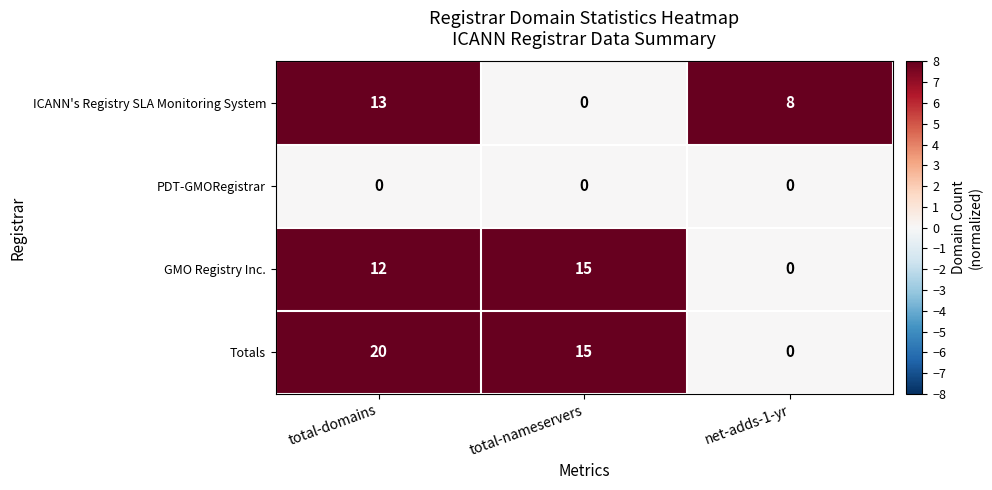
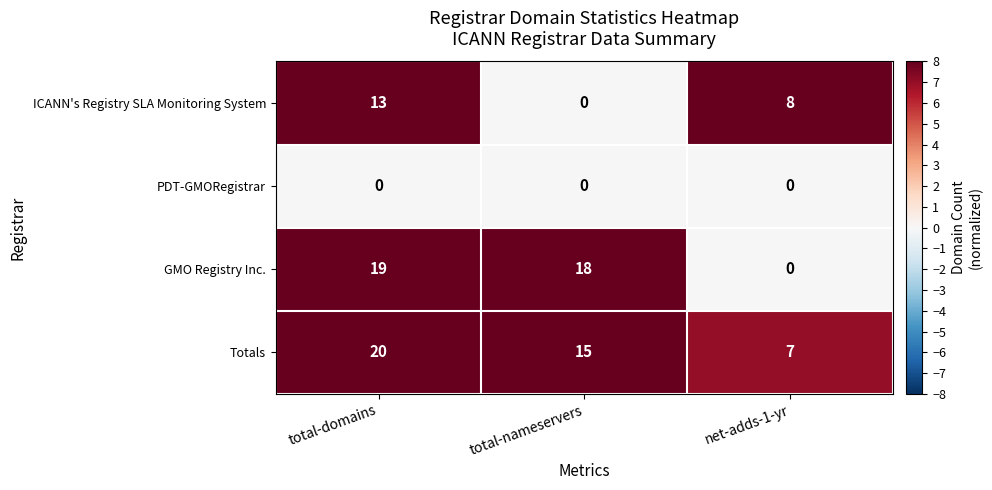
  {
    "ICANN's Registry SLA Monitoring System": {
      "total-domains": 13,
      "total-nameservers": 0,
      "net-adds-1-yr": 8
    },
    "PDT-GMORegistrar": {
      "total-domains": 0,
      "total-nameservers": 0,
      "net-adds-1-yr": 0
    },
    "GMO Registry Inc.": {
-     "total-domains": 12,
-     "total-nameservers": 15,
+     "total-domains": 19,
+     "total-nameservers": 18,
      "net-adds-1-yr": 0
    },
    "Totals": {
      "total-domains": 20,
      "total-nameservers": 15,
-     "net-adds-1-yr": 0
+     "net-adds-1-yr": 7
    }
  }
